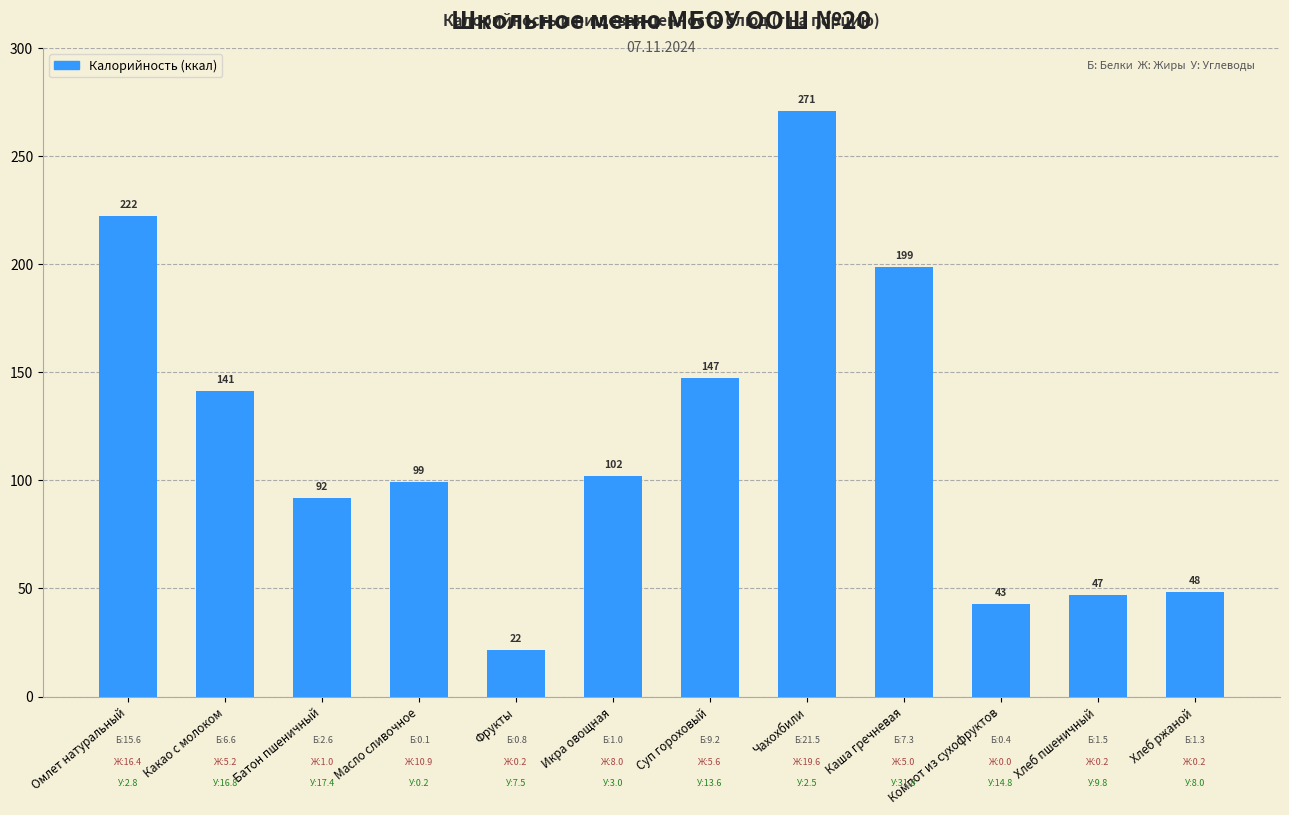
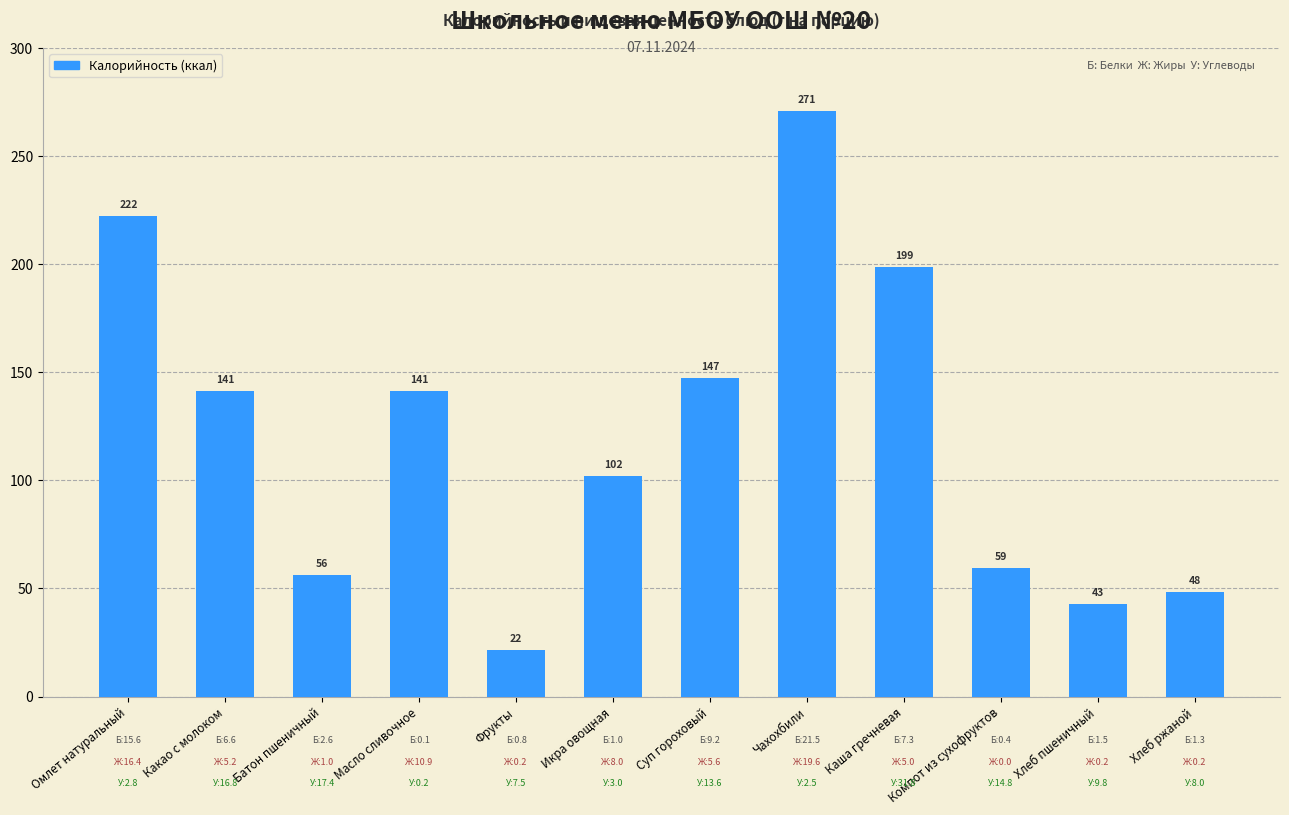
  {
    "Омлет натуральный": 222,
    "Какао с молоком": 141,
-   "Батон пшеничный": 92,
-   "Масло сливочное": 99,
+   "Батон пшеничный": 56,
+   "Масло сливочное": 141,
    "Фрукты": 22,
    "Икра овощная": 102,
    "Суп гороховый": 147,
    "Чахохбили": 271,
    "Каша гречневая": 199,
-   "Компот из сухофруктов": 43,
-   "Хлеб пшеничный": 47,
+   "Компот из сухофруктов": 59,
+   "Хлеб пшеничный": 43,
    "Хлеб ржаной": 48
  }
